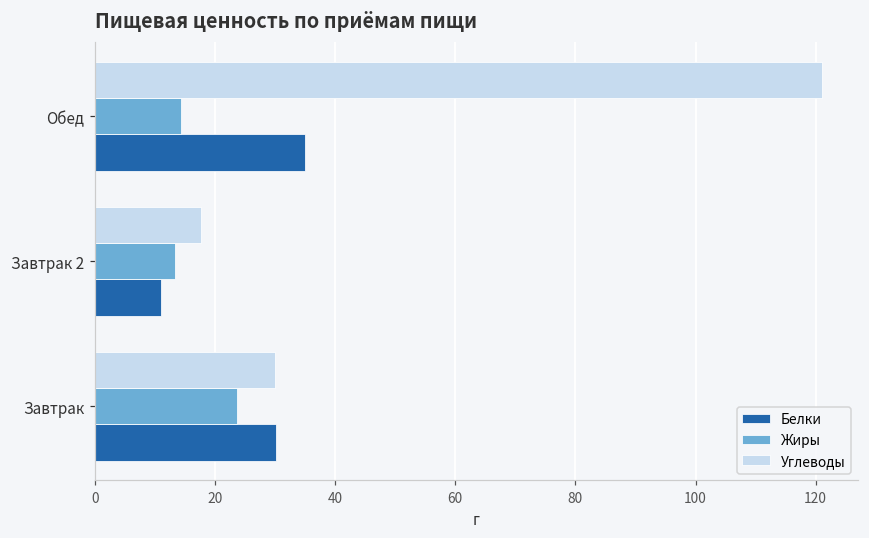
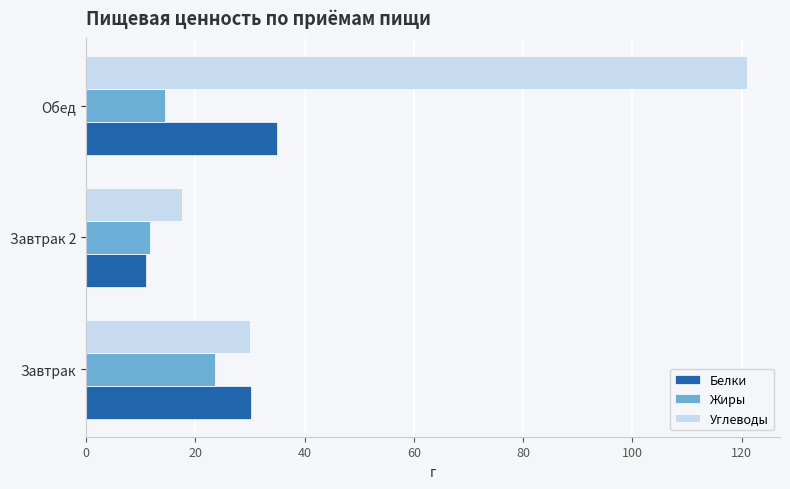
  {
    "Белки": {
      "Обед": 35,
      "Завтрак 2": 11,
      "Завтрак": 30
    },
    "Жиры": {
      "Обед": 14,
-     "Завтрак 2": 13,
+     "Завтрак 2": 12,
      "Завтрак": 24
    },
    "Углеводы": {
      "Обед": 121,
      "Завтрак 2": 18,
      "Завтрак": 30
    }
  }
